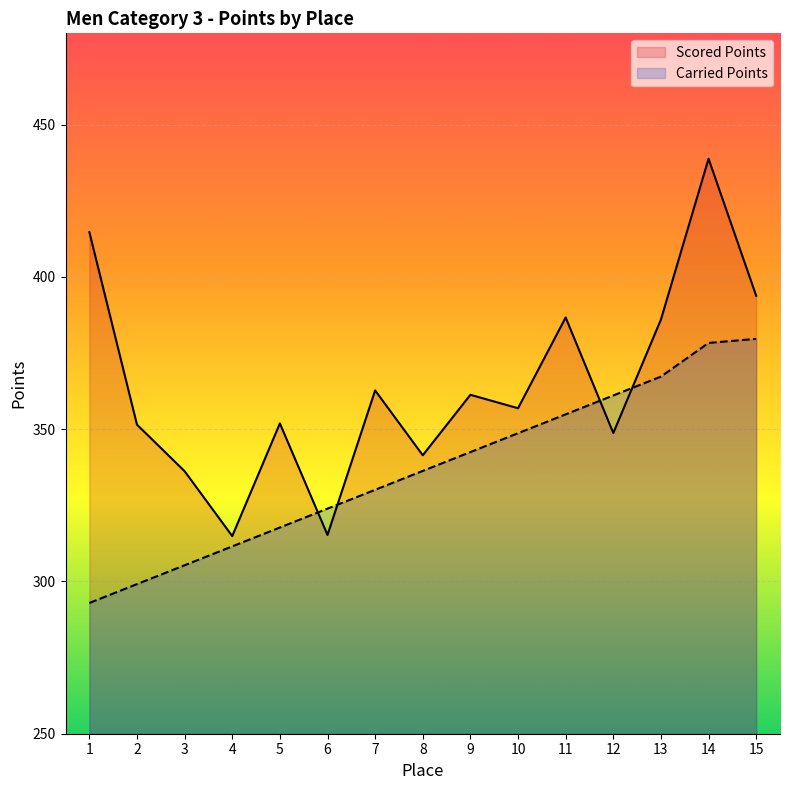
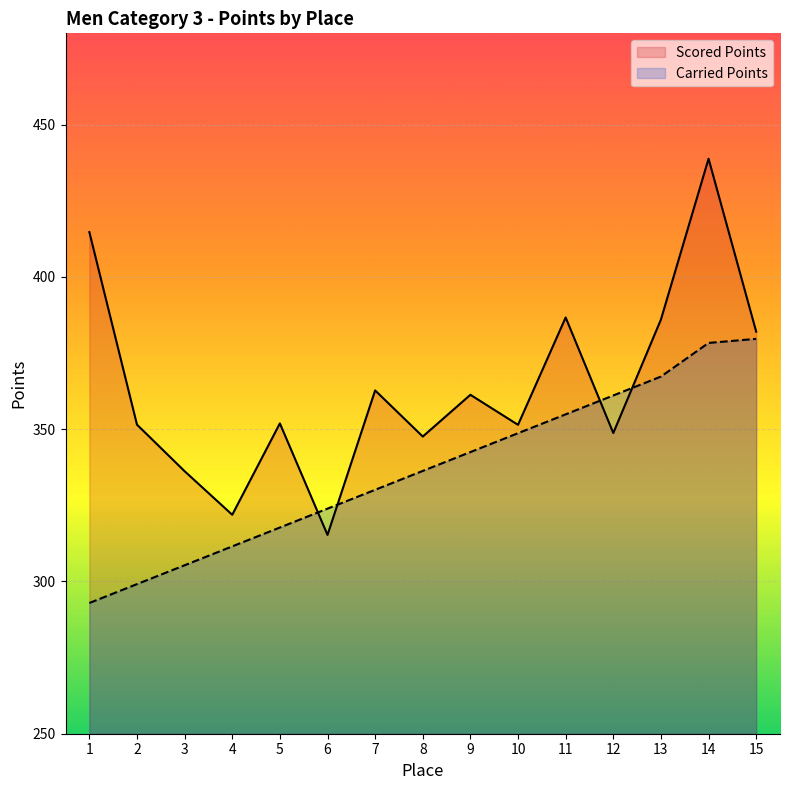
  {
    "Scored Points": {
      "1": 415,
      "2": 352,
      "3": 336,
-     "4": 315,
+     "4": 322,
      "5": 352,
      "6": 315,
      "7": 363,
-     "8": 341,
+     "8": 348,
      "9": 361,
-     "10": 357,
+     "10": 351,
      "11": 387,
      "12": 349,
      "13": 386,
      "14": 439,
-     "15": 394
+     "15": 382
    },
    "Carried Points": {
      "1": 293,
      "2": 299,
      "3": 305,
      "4": 312,
      "5": 318,
      "6": 324,
      "7": 330,
      "8": 336,
      "9": 342,
      "10": 349,
      "11": 355,
      "12": 361,
      "13": 367,
      "14": 378,
      "15": 380
    }
  }
